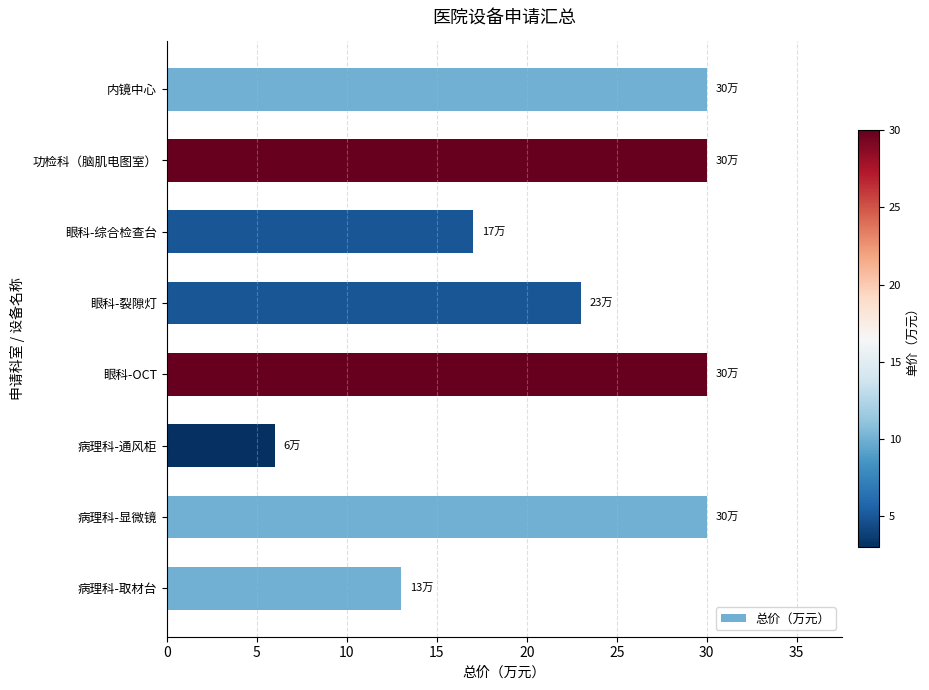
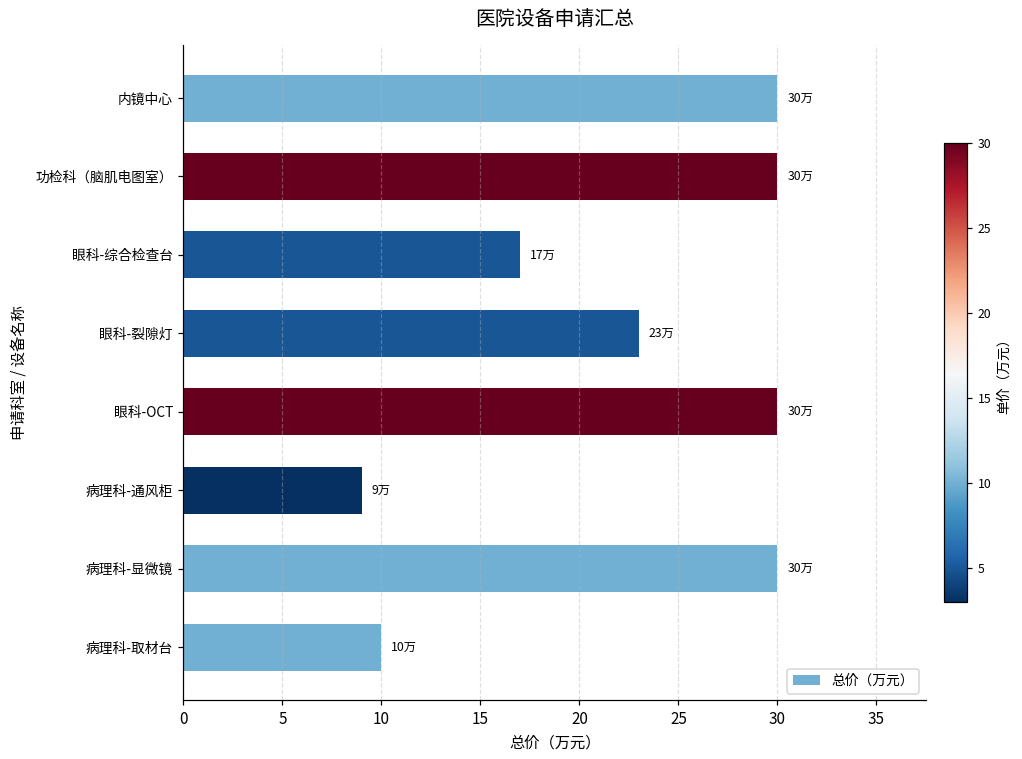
  {
    "内镜中心": "30万",
    "功检科（脑肌电图室）": "30万",
    "眼科-综合检查台": "17万",
    "眼科-裂隙灯": "23万",
    "眼科-OCT": "30万",
-   "病理科-通风柜": "6万",
+   "病理科-通风柜": "9万",
    "病理科-显微镜": "30万",
-   "病理科-取材台": "13万"
+   "病理科-取材台": "10万"
  }
